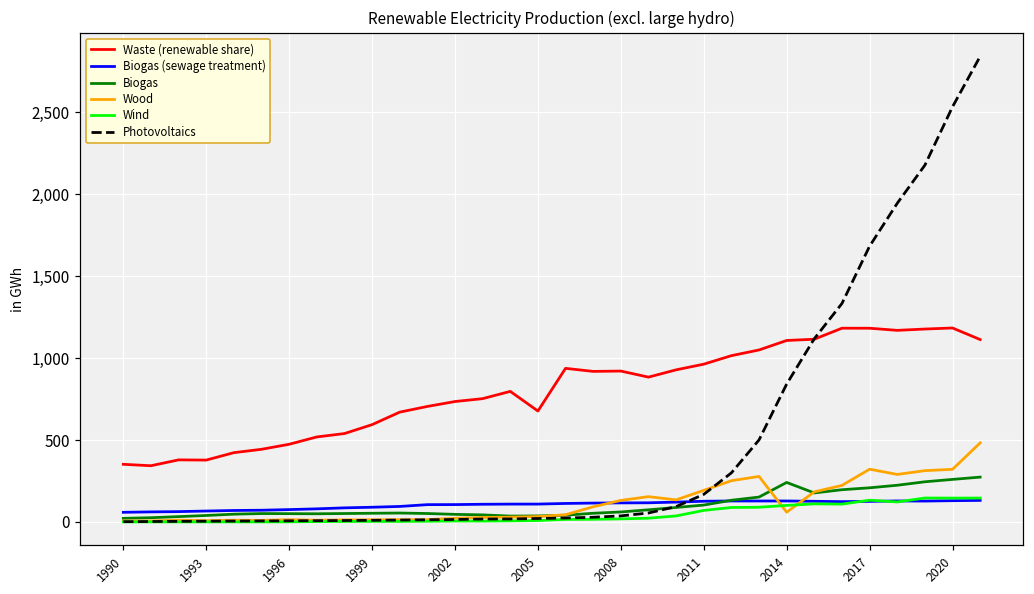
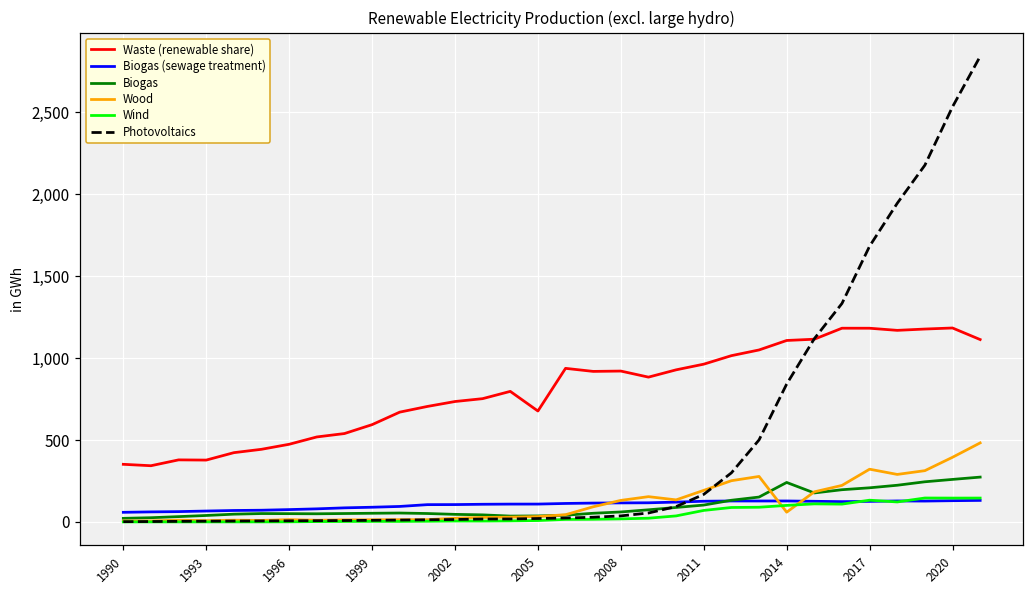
  {
    "Waste (renewable share)": {
      "1990": "350",
      "1993": "380",
      "1996": "470",
      "1999": "590",
      "2002": "730",
      "2005": "680",
      "2008": "920",
      "2011": "960",
      "2014": "1,110",
      "2017": "1,180",
      "2020": "1,180"
    },
    "Biogas (sewage treatment)": {
      "1990": "60",
      "1993": "70",
      "1996": "80",
      "1999": "90",
      "2002": "110",
      "2005": "110",
      "2011": "130",
      "2014": "130"
    },
    "Biogas": {
      "1993": "40",
      "1996": "50",
      "1999": "50",
      "2002": "50",
      "2008": "60",
      "2011": "100",
      "2014": "240",
      "2017": "210",
      "2020": "260"
    },
    "Wood": {
      "2011": "190",
      "2014": "60",
      "2017": "320",
-     "2020": "320"
+     "2020": "390"
    },
    "Wind": {
      "2008": "20",
      "2011": "70",
      "2014": "100"
    },
    "Photovoltaics": {
      "2008": "40",
      "2011": "170",
      "2014": "840",
      "2017": "1,680",
      "2020": "2,530"
    }
  }
